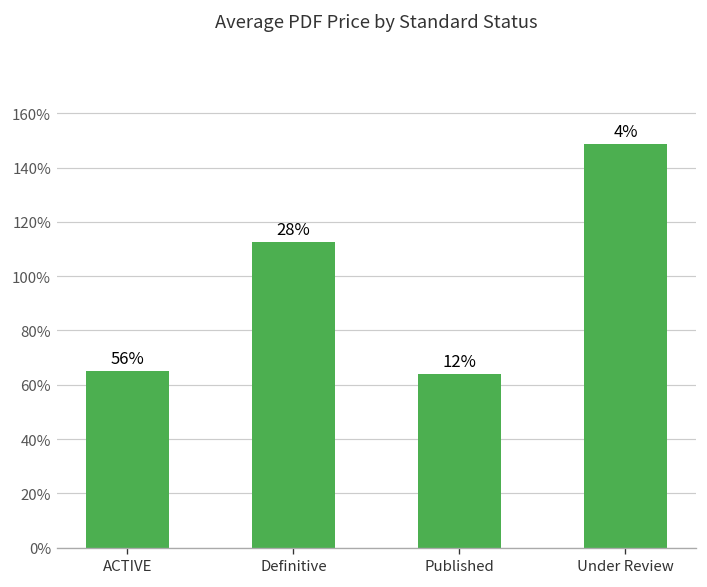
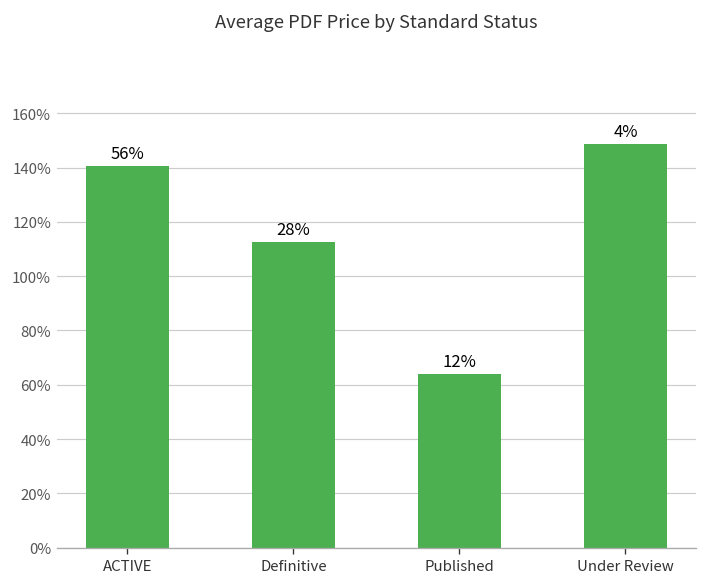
  {
-   "ACTIVE": "65%"
+   "ACTIVE": "141%"
  }
